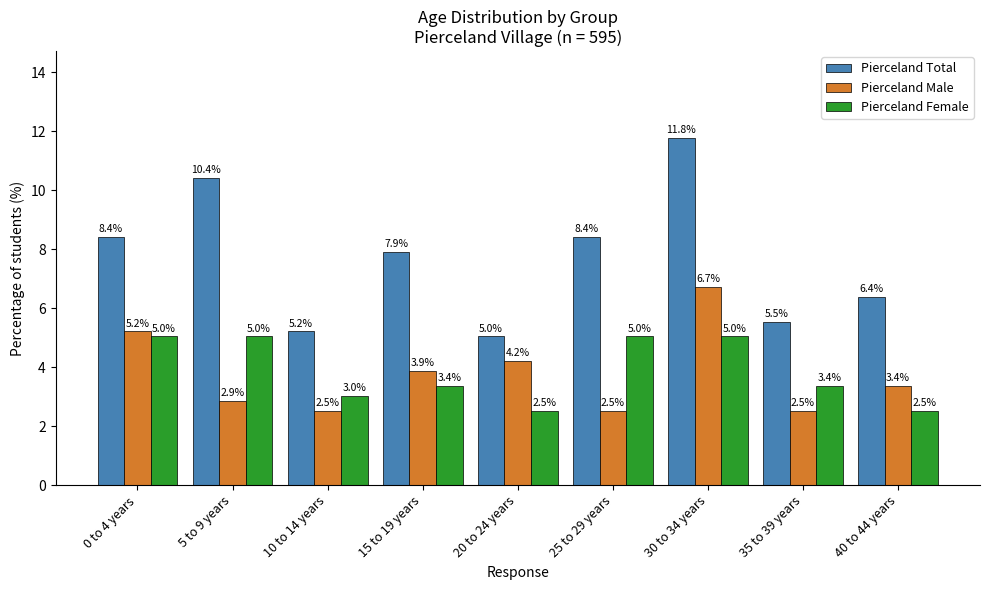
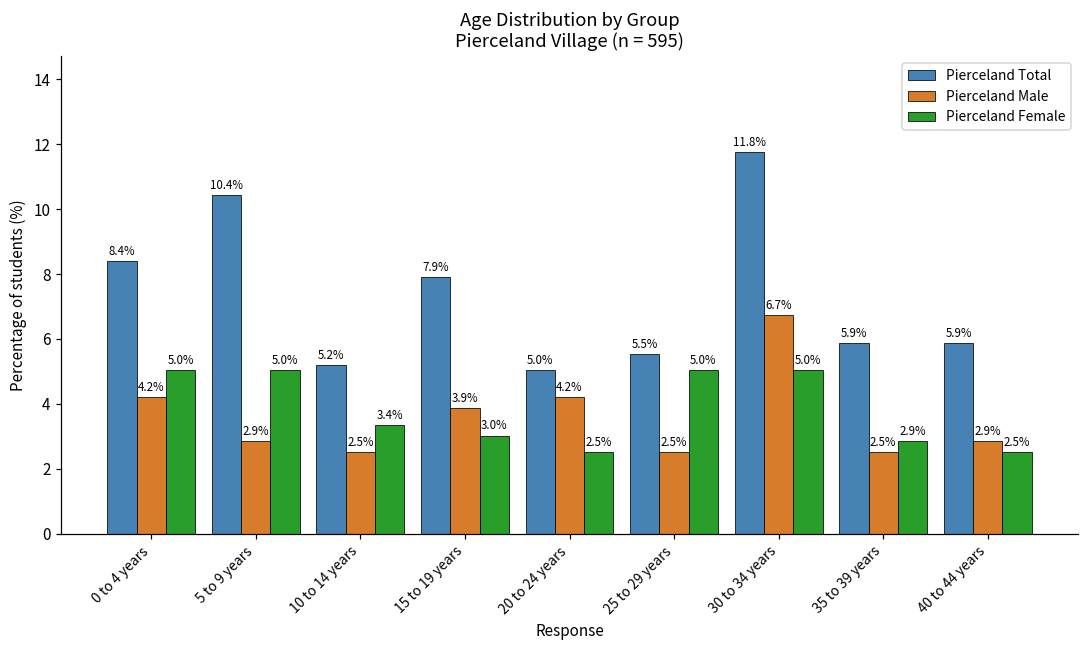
  {
    "Pierceland Total": {
      "0 to 4 years": "8.4%",
      "5 to 9 years": "10.4%",
      "10 to 14 years": "5.2%",
      "15 to 19 years": "7.9%",
      "20 to 24 years": "5.0%",
-     "25 to 29 years": "8.4%",
+     "25 to 29 years": "5.5%",
      "30 to 34 years": "11.8%",
-     "35 to 39 years": "5.5%",
-     "40 to 44 years": "6.4%"
+     "35 to 39 years": "5.9%",
+     "40 to 44 years": "5.9%"
    },
    "Pierceland Male": {
-     "0 to 4 years": "5.2%",
+     "0 to 4 years": "4.2%",
      "5 to 9 years": "2.9%",
      "10 to 14 years": "2.5%",
      "15 to 19 years": "3.9%",
      "20 to 24 years": "4.2%",
      "25 to 29 years": "2.5%",
      "30 to 34 years": "6.7%",
      "35 to 39 years": "2.5%",
-     "40 to 44 years": "3.4%"
+     "40 to 44 years": "2.9%"
    },
    "Pierceland Female": {
      "0 to 4 years": "5.0%",
      "5 to 9 years": "5.0%",
-     "10 to 14 years": "3.0%",
-     "15 to 19 years": "3.4%",
+     "10 to 14 years": "3.4%",
+     "15 to 19 years": "3.0%",
      "20 to 24 years": "2.5%",
      "25 to 29 years": "5.0%",
      "30 to 34 years": "5.0%",
-     "35 to 39 years": "3.4%",
+     "35 to 39 years": "2.9%",
      "40 to 44 years": "2.5%"
    }
  }
